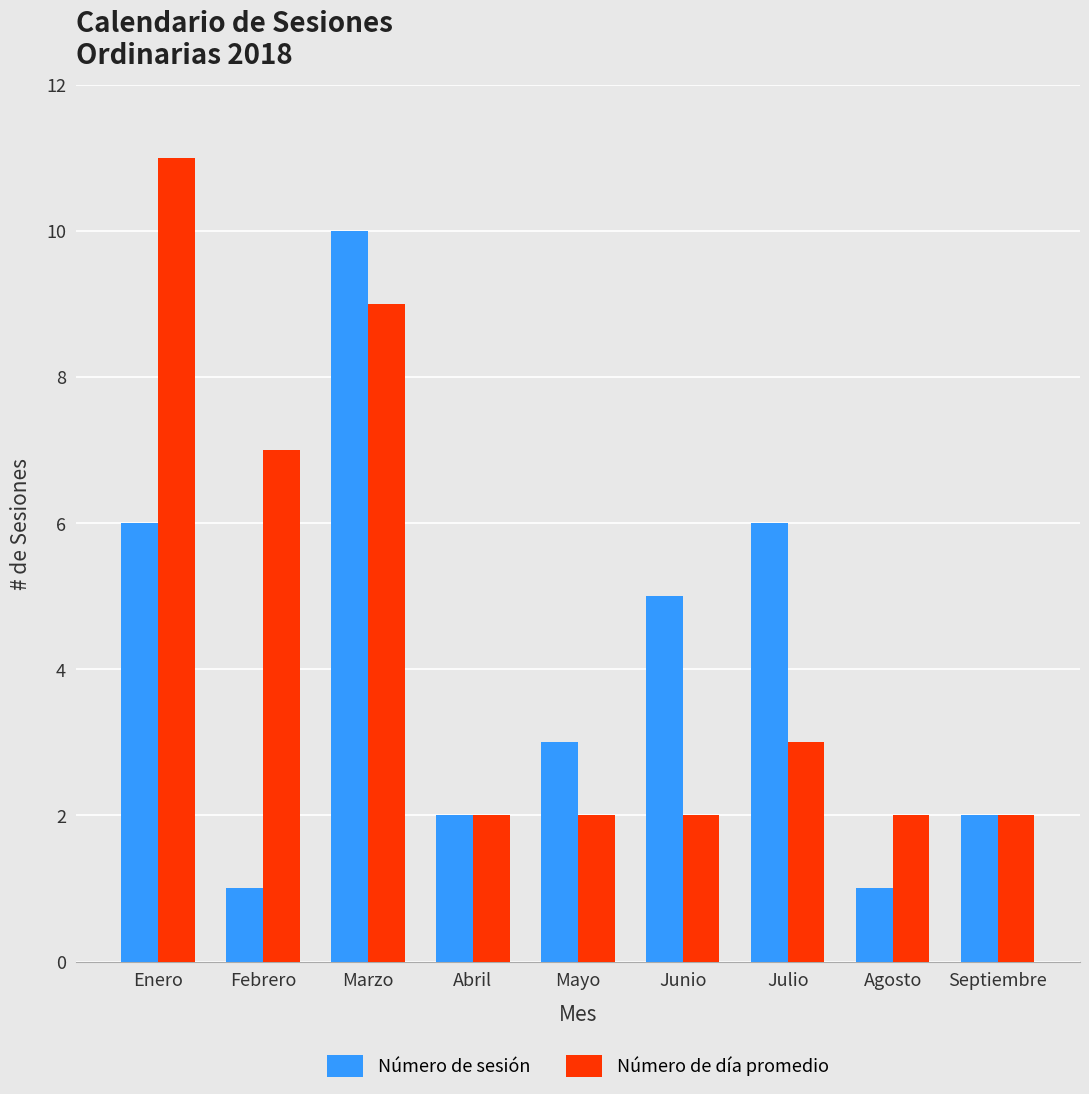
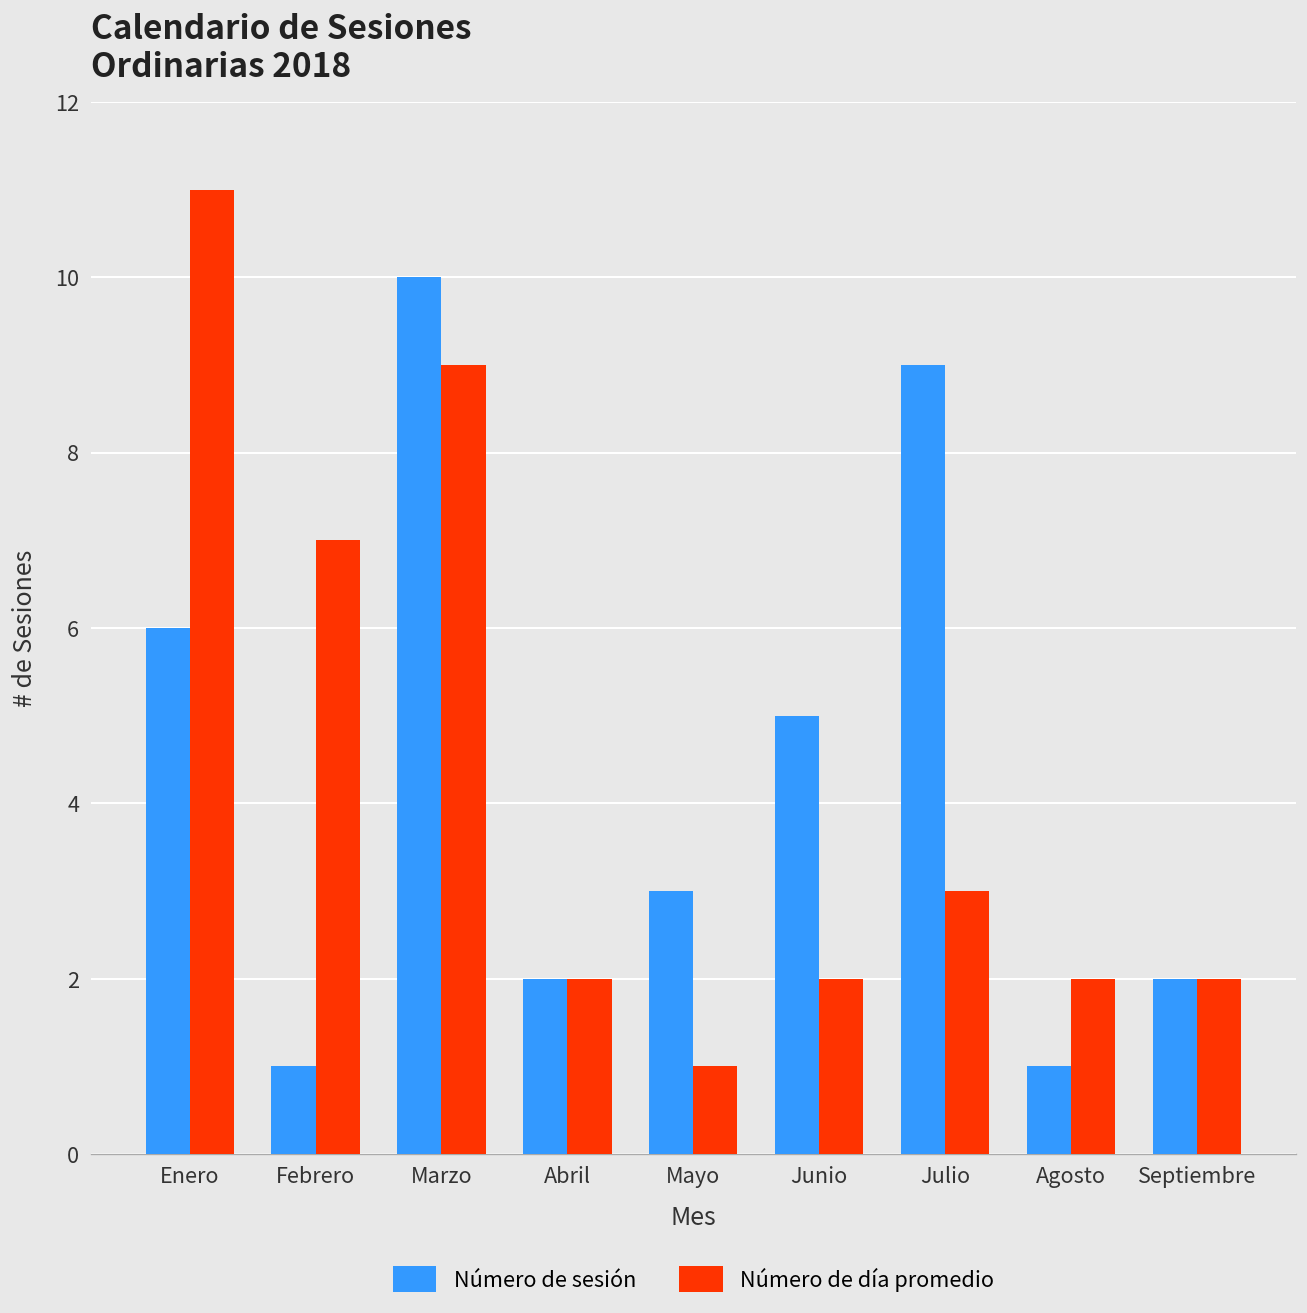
  {
    "Número de sesión": {
      "Enero": 6,
      "Febrero": 1,
      "Marzo": 10,
      "Abril": 2,
      "Mayo": 3,
      "Junio": 5,
-     "Julio": 6,
+     "Julio": 9,
      "Agosto": 1,
      "Septiembre": 2
    },
    "Número de día promedio": {
      "Enero": 11,
      "Febrero": 7,
      "Marzo": 9,
      "Abril": 2,
-     "Mayo": 2,
+     "Mayo": 1,
      "Junio": 2,
      "Julio": 3,
      "Agosto": 2,
      "Septiembre": 2
    }
  }
